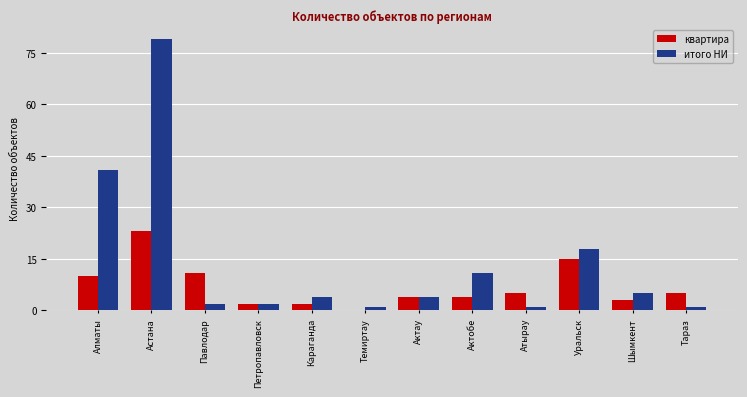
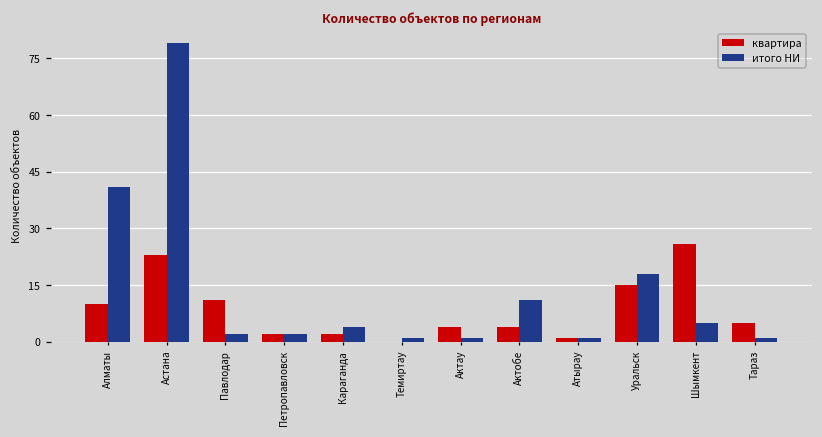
  {
    "квартира": {
      "Алматы": 10,
      "Астана": 23,
      "Павлодар": 11,
      "Петропавловск": 2,
      "Караганда": 2,
      "Темиртау": 0,
      "Актау": 4,
      "Актобе": 4,
-     "Атырау": 5,
+     "Атырау": 1,
      "Уральск": 15,
-     "Шымкент": 3,
+     "Шымкент": 26,
      "Тараз": 5
    },
    "итого НИ": {
      "Алматы": 41,
      "Астана": 79,
      "Павлодар": 2,
      "Петропавловск": 2,
      "Караганда": 4,
      "Темиртау": 1,
-     "Актау": 4,
+     "Актау": 1,
      "Актобе": 11,
      "Атырау": 1,
      "Уральск": 18,
      "Шымкент": 5,
      "Тараз": 1
    }
  }
